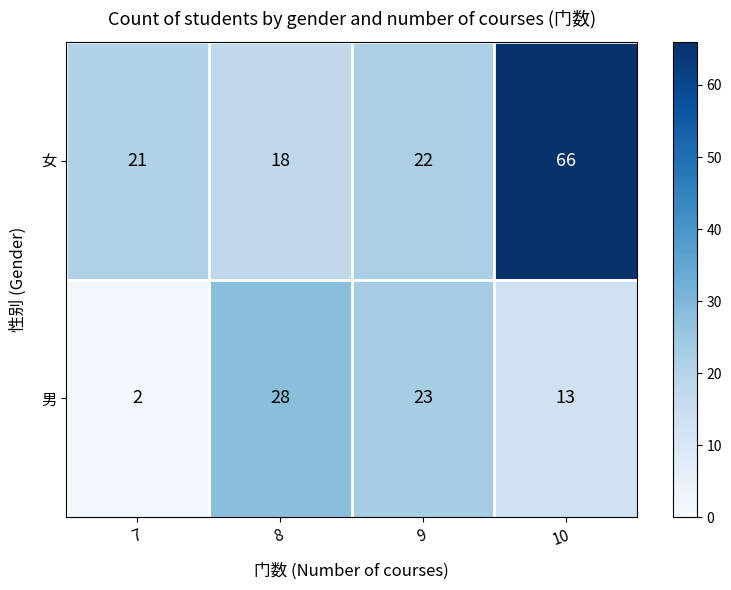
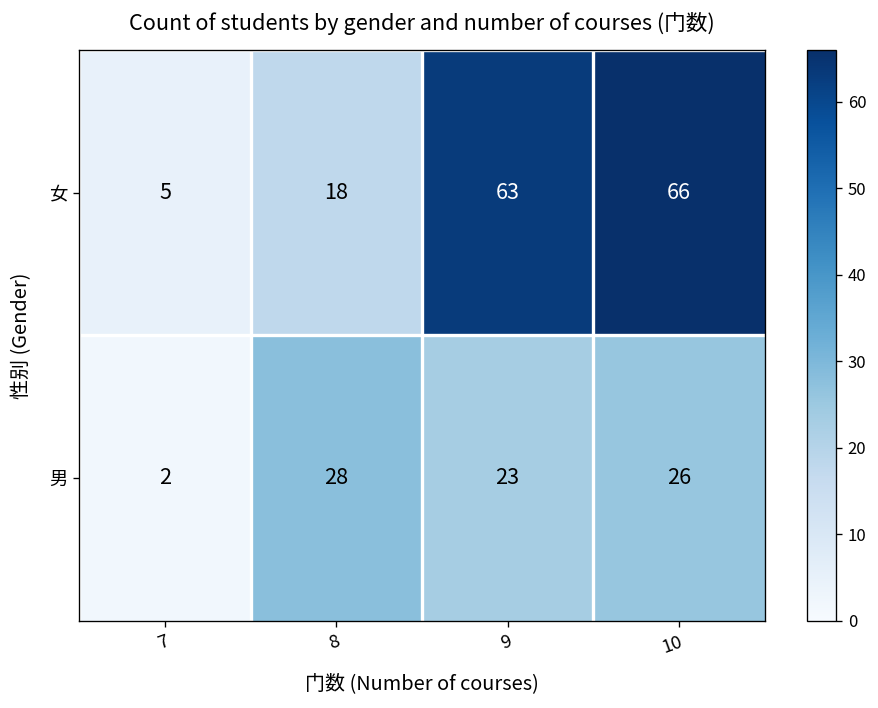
  {
    "女": {
-     "7": 21,
+     "7": 5,
      "8": 18,
-     "9": 22,
+     "9": 63,
      "10": 66
    },
    "男": {
      "7": 2,
      "8": 28,
      "9": 23,
-     "10": 13
+     "10": 26
    }
  }
